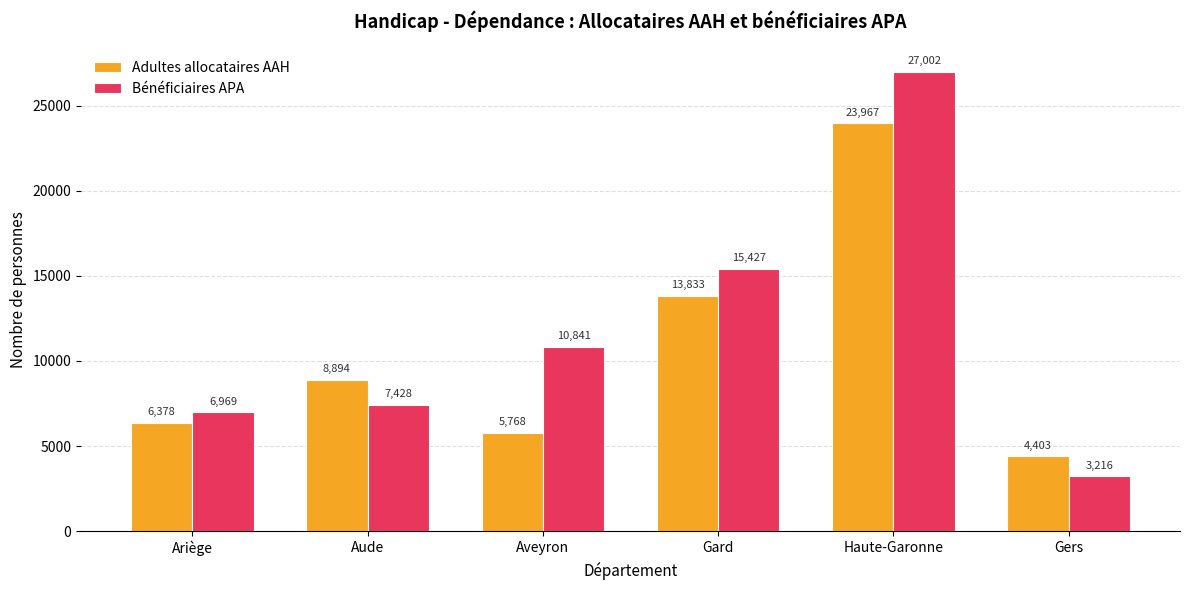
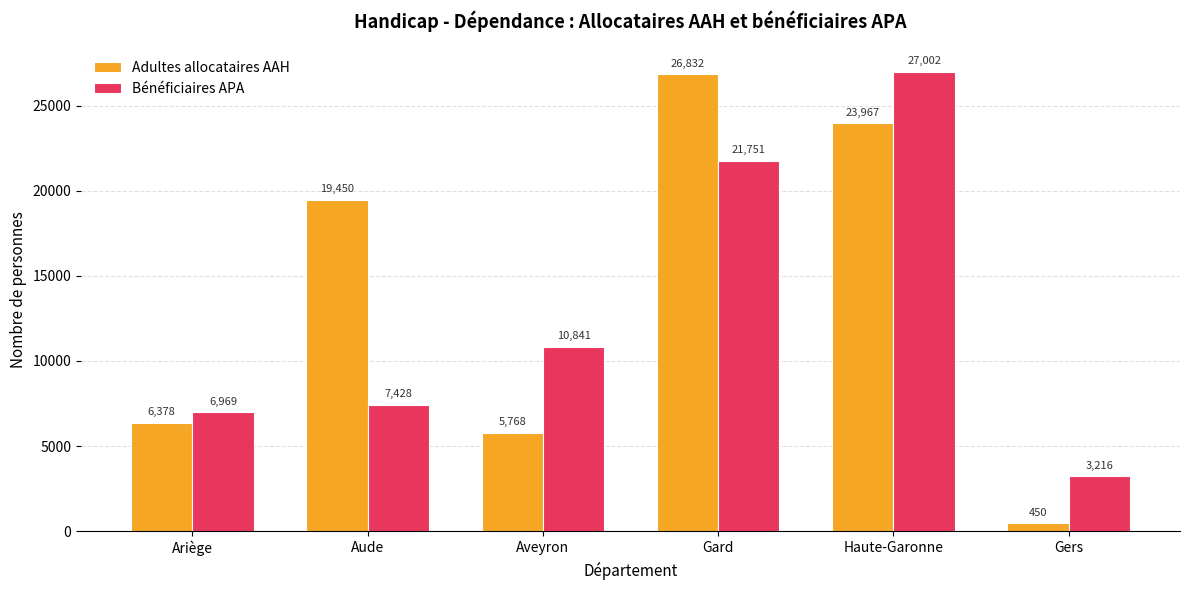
  {
    "Adultes allocataires AAH": {
      "Ariège": "6,378",
-     "Aude": "8,894",
+     "Aude": "19,450",
      "Aveyron": "5,768",
-     "Gard": "13,833",
+     "Gard": "26,832",
      "Haute-Garonne": "23,967",
-     "Gers": "4,403"
+     "Gers": "450"
    },
    "Bénéficiaires APA": {
      "Ariège": "6,969",
      "Aude": "7,428",
      "Aveyron": "10,841",
-     "Gard": "15,427",
+     "Gard": "21,751",
      "Haute-Garonne": "27,002",
      "Gers": "3,216"
    }
  }
